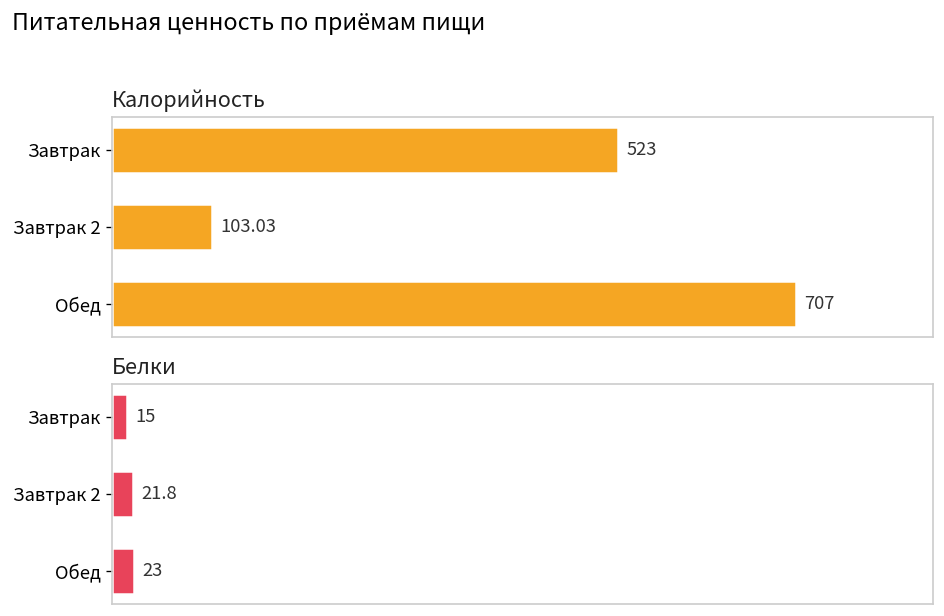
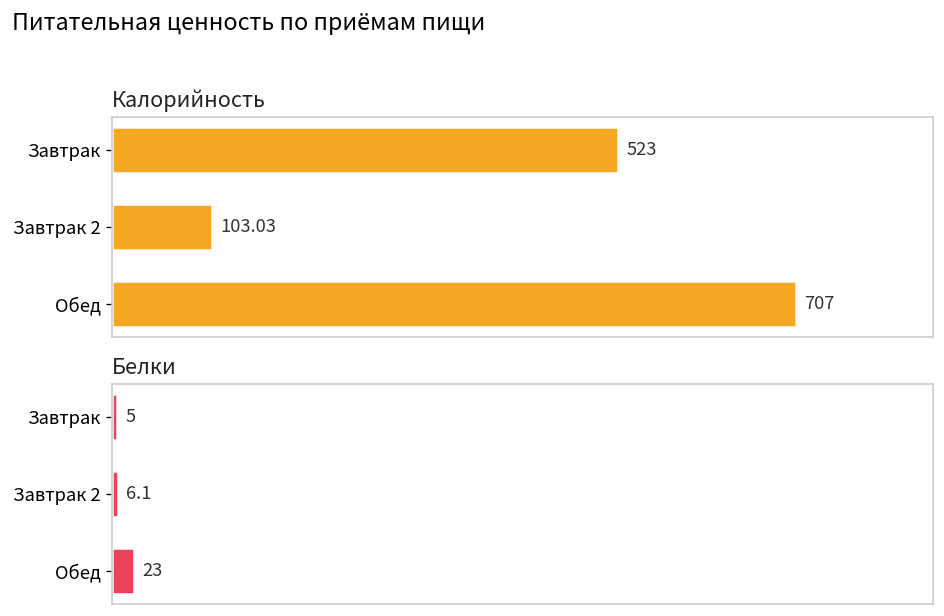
  {
    "Калорийность": {
      "Завтрак": 523,
      "Завтрак 2": 103.03,
      "Обед": 707
    },
    "Белки": {
-     "Завтрак": 15,
-     "Завтрак 2": 21.8,
+     "Завтрак": 5,
+     "Завтрак 2": 6.1,
      "Обед": 23
    }
  }
